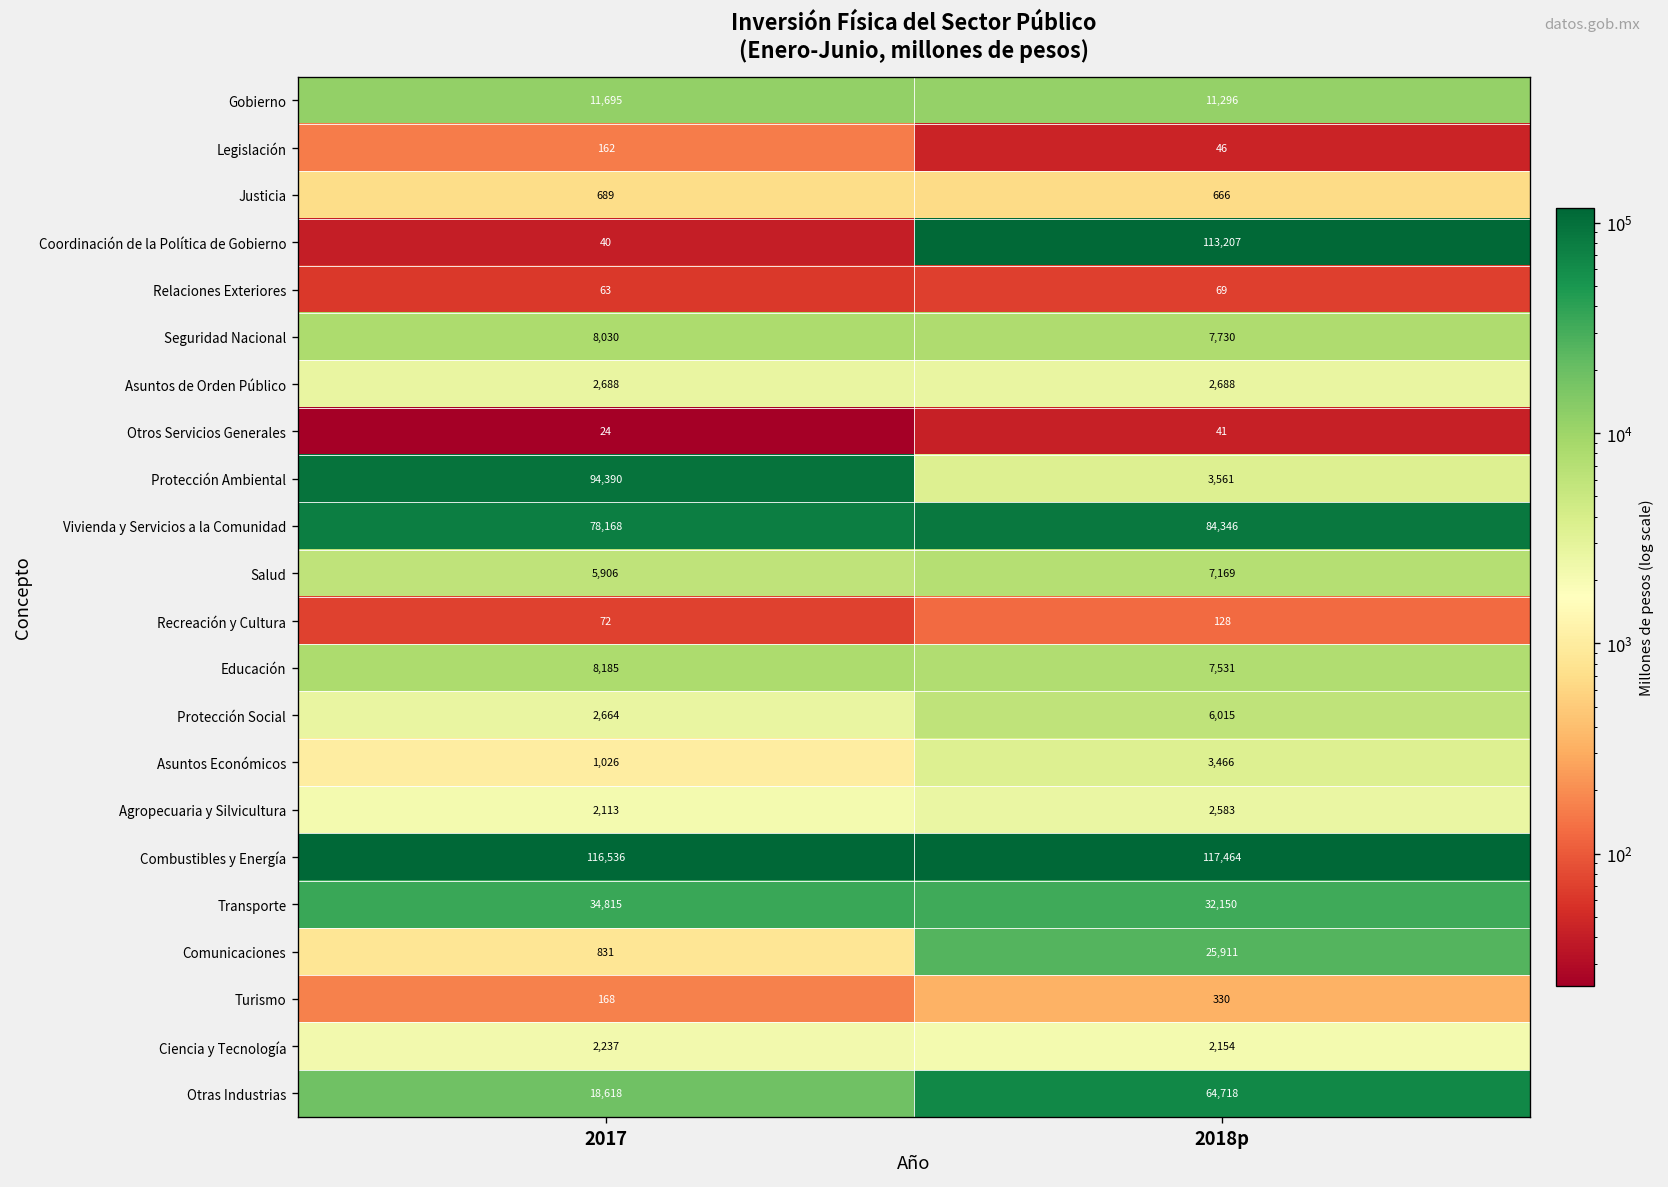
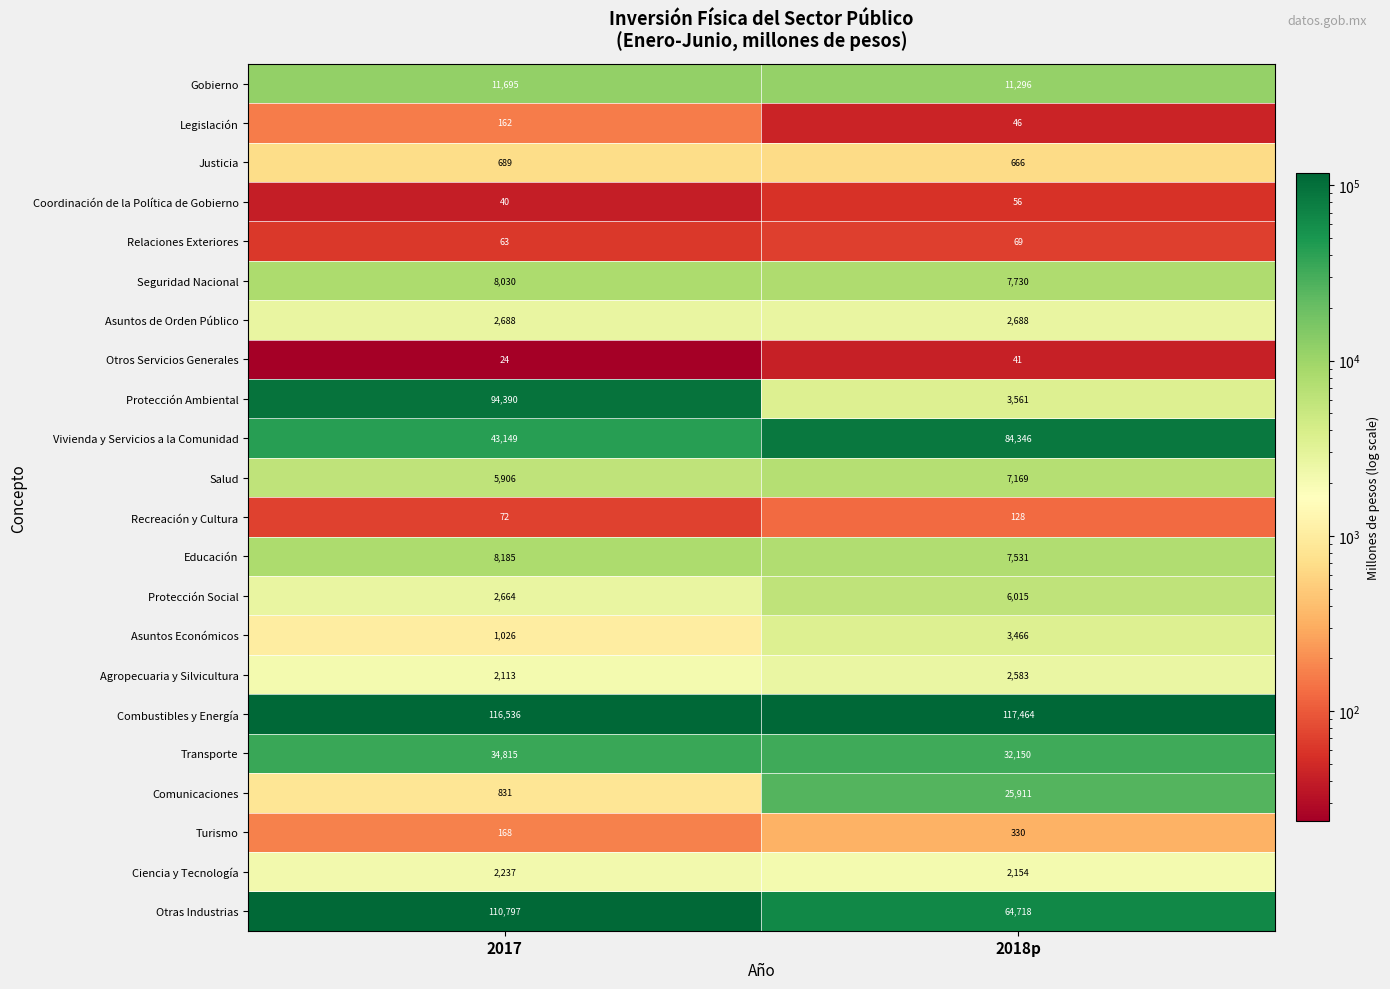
  {
    "Gobierno": {
      "2017": "11,695",
      "2018p": "11,296"
    },
    "Legislación": {
      "2017": "162",
      "2018p": "46"
    },
    "Justicia": {
      "2017": "689",
      "2018p": "666"
    },
    "Coordinación de la Política de Gobierno": {
      "2017": "40",
-     "2018p": "113,207"
+     "2018p": "56"
    },
    "Relaciones Exteriores": {
      "2017": "63",
      "2018p": "69"
    },
    "Seguridad Nacional": {
      "2017": "8,030",
      "2018p": "7,730"
    },
    "Asuntos de Orden Público": {
      "2017": "2,688",
      "2018p": "2,688"
    },
    "Otros Servicios Generales": {
      "2017": "24",
      "2018p": "41"
    },
    "Protección Ambiental": {
      "2017": "94,390",
      "2018p": "3,561"
    },
    "Vivienda y Servicios a la Comunidad": {
-     "2017": "78,168",
+     "2017": "43,149",
      "2018p": "84,346"
    },
    "Salud": {
      "2017": "5,906",
      "2018p": "7,169"
    },
    "Recreación y Cultura": {
      "2017": "72",
      "2018p": "128"
    },
    "Educación": {
      "2017": "8,185",
      "2018p": "7,531"
    },
    "Protección Social": {
      "2017": "2,664",
      "2018p": "6,015"
    },
    "Asuntos Económicos": {
      "2017": "1,026",
      "2018p": "3,466"
    },
    "Agropecuaria y Silvicultura": {
      "2017": "2,113",
      "2018p": "2,583"
    },
    "Combustibles y Energía": {
      "2017": "116,536",
      "2018p": "117,464"
    },
    "Transporte": {
      "2017": "34,815",
      "2018p": "32,150"
    },
    "Comunicaciones": {
      "2017": "831",
      "2018p": "25,911"
    },
    "Turismo": {
      "2017": "168",
      "2018p": "330"
    },
    "Ciencia y Tecnología": {
      "2017": "2,237",
      "2018p": "2,154"
    },
    "Otras Industrias": {
-     "2017": "18,618",
+     "2017": "110,797",
      "2018p": "64,718"
    }
  }
